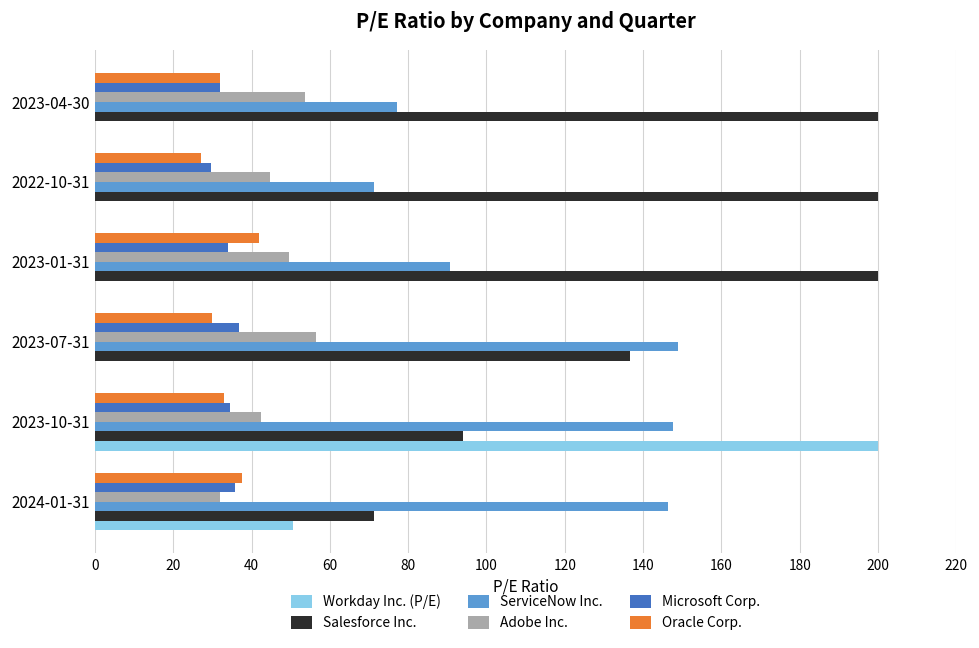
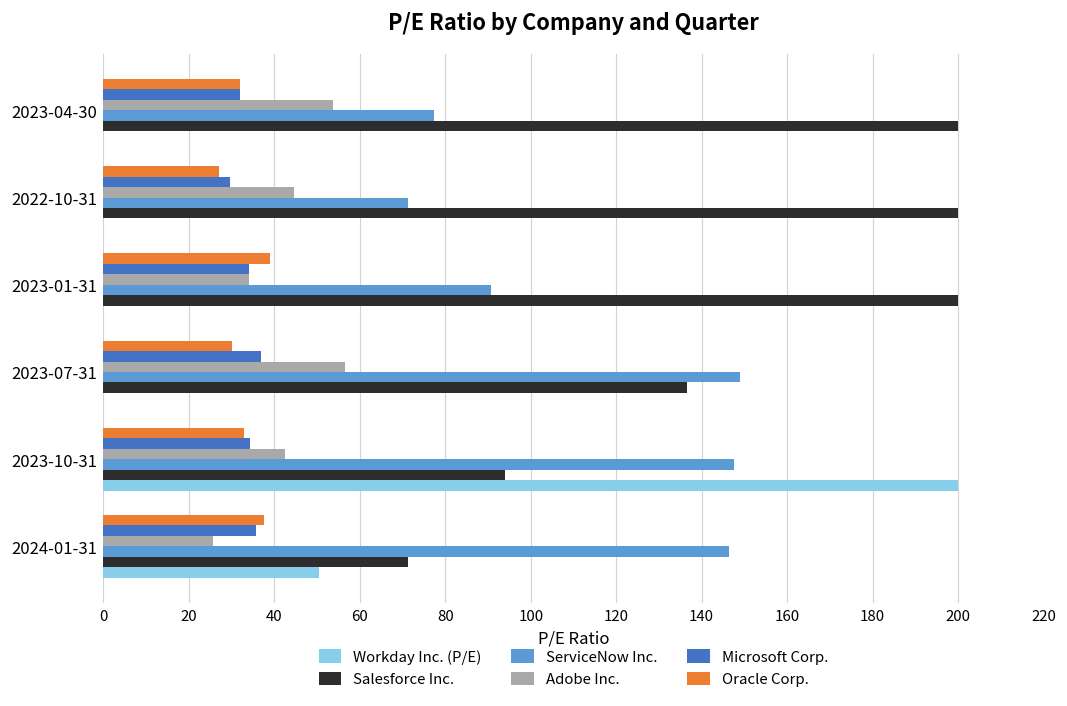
  {
    "Workday Inc. (P/E)": {
      "2023-04-30": 0,
      "2022-10-31": 0,
      "2023-01-31": 0,
      "2023-07-31": 0,
      "2023-10-31": 200,
      "2024-01-31": 51
    },
    "Salesforce Inc.": {
      "2023-04-30": 200,
      "2022-10-31": 200,
      "2023-01-31": 200,
      "2023-07-31": 137,
      "2023-10-31": 94,
      "2024-01-31": 71
    },
    "Adobe Inc.": {
      "2023-04-30": 54,
      "2022-10-31": 45,
-     "2023-01-31": 50,
+     "2023-01-31": 34,
      "2023-07-31": 56,
      "2023-10-31": 43,
-     "2024-01-31": 32
+     "2024-01-31": 26
    },
    "Oracle Corp.": {
      "2023-04-30": 32,
      "2022-10-31": 27,
-     "2023-01-31": 42,
+     "2023-01-31": 39,
      "2023-07-31": 30,
      "2023-10-31": 33,
      "2024-01-31": 38
    }
  }
